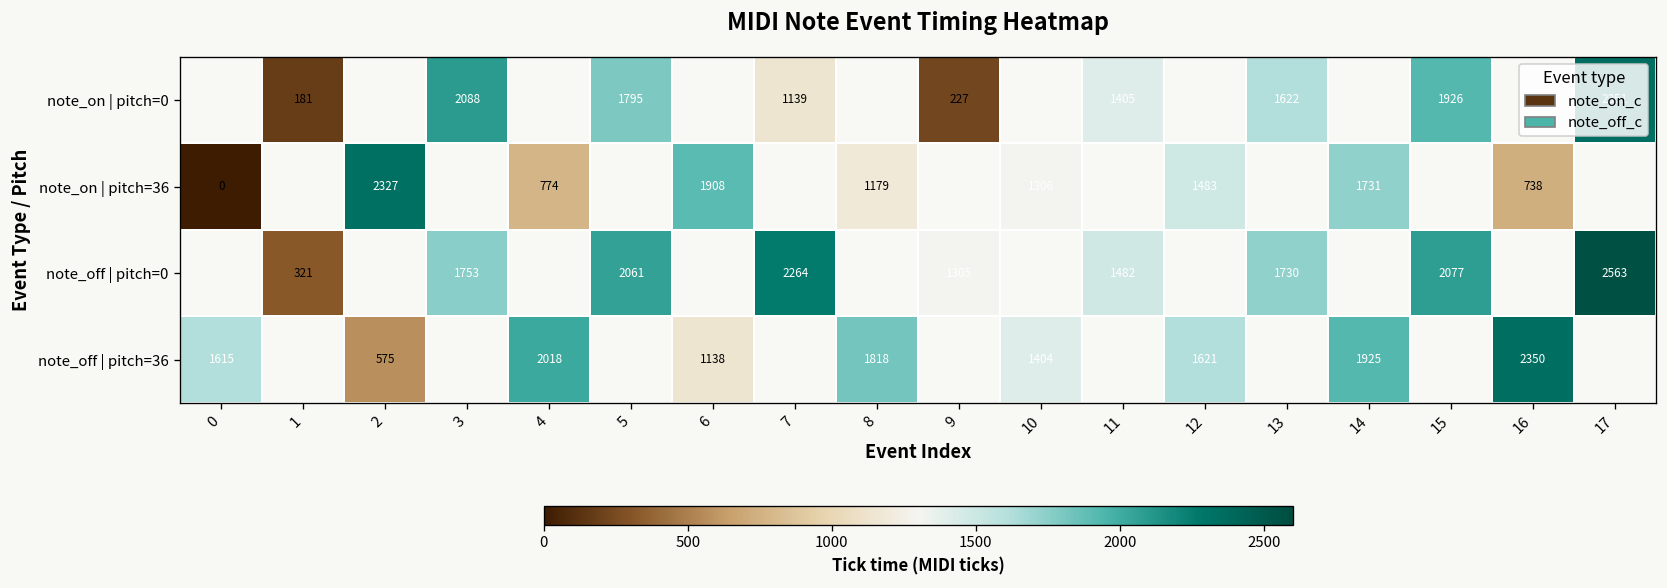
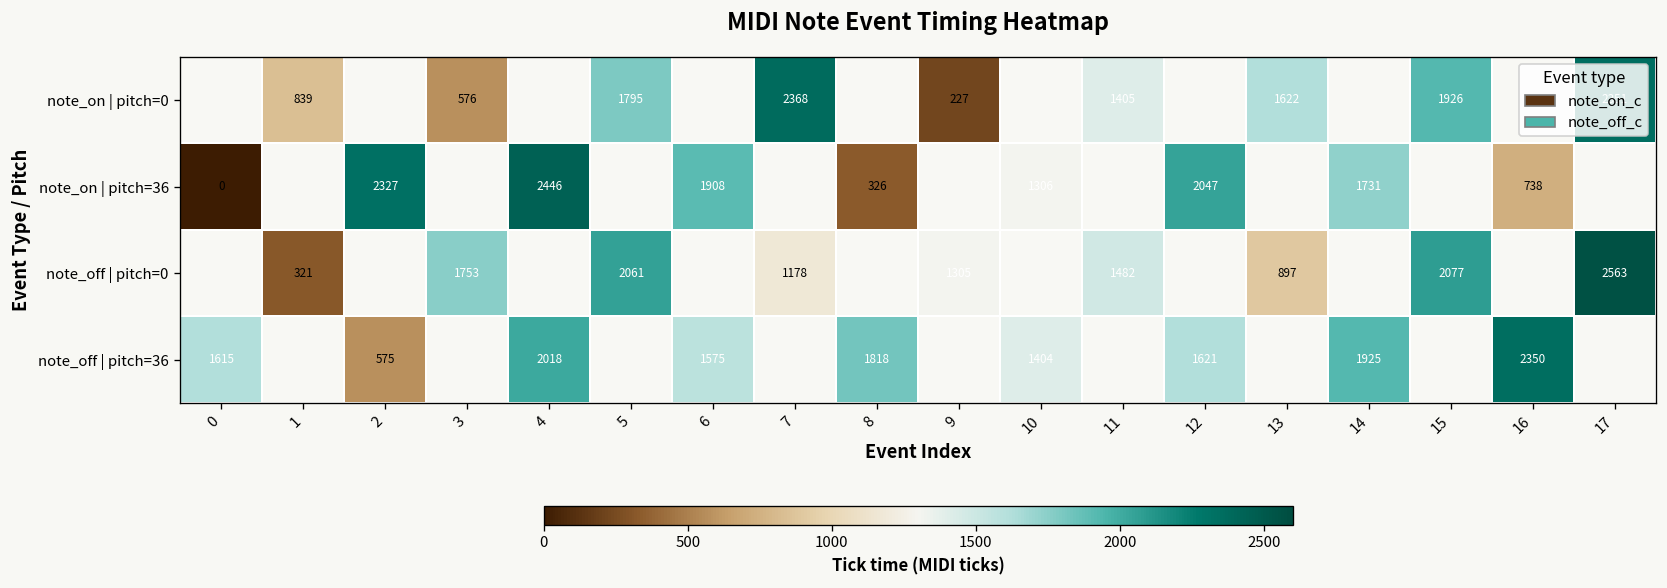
  {
    "note_on | pitch=0": {
-     "1": 181,
-     "3": 2088,
+     "1": 839,
+     "3": 576,
      "5": 1795,
-     "7": 1139,
+     "7": 2368,
      "9": 227,
      "13": 1622,
      "15": 1926
    },
    "note_on | pitch=36": {
      "0": 0,
      "2": 2327,
-     "4": 774,
+     "4": 2446,
      "6": 1908,
-     "8": 1179,
-     "12": 1483,
+     "8": 326,
+     "12": 2047,
      "14": 1731,
      "16": 738
    },
    "note_off | pitch=0": {
      "1": 321,
      "3": 1753,
      "5": 2061,
-     "7": 2264,
-     "13": 1730,
+     "7": 1178,
+     "13": 897,
      "15": 2077,
      "17": 2563
    },
    "note_off | pitch=36": {
      "0": 1615,
      "2": 575,
      "4": 2018,
-     "6": 1138,
+     "6": 1575,
      "8": 1818,
      "12": 1621,
      "14": 1925,
      "16": 2350
    }
  }
